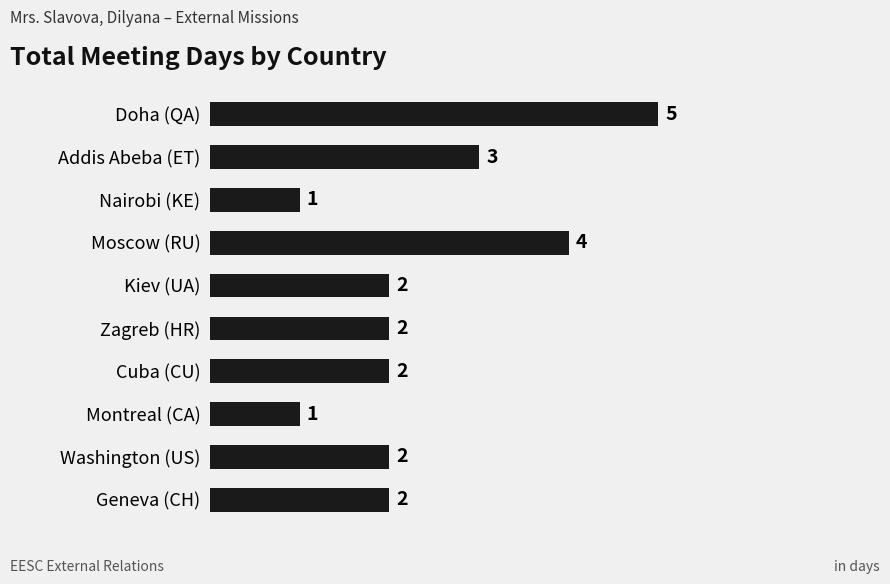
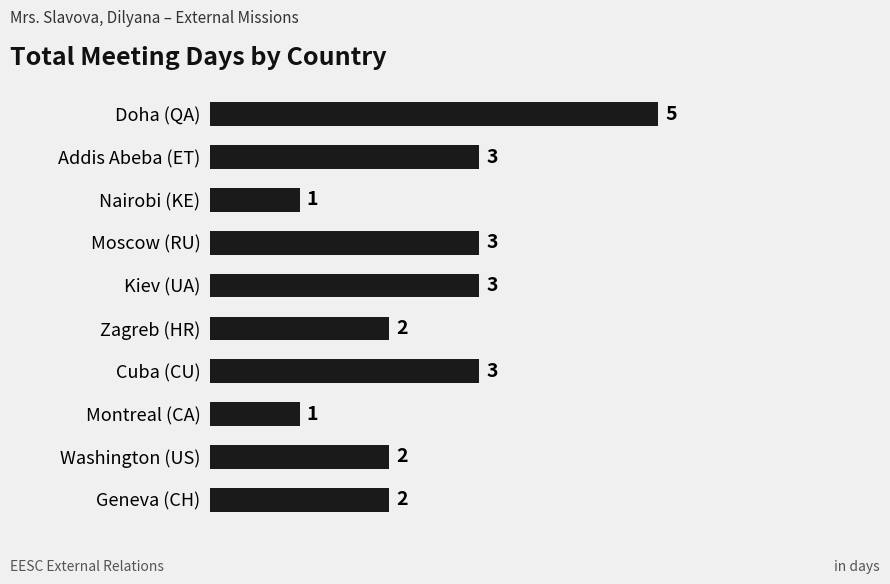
  {
    "Doha (QA)": 5,
    "Addis Abeba (ET)": 3,
    "Nairobi (KE)": 1,
-   "Moscow (RU)": 4,
-   "Kiev (UA)": 2,
+   "Moscow (RU)": 3,
+   "Kiev (UA)": 3,
    "Zagreb (HR)": 2,
-   "Cuba (CU)": 2,
+   "Cuba (CU)": 3,
    "Montreal (CA)": 1,
    "Washington (US)": 2,
    "Geneva (CH)": 2
  }
